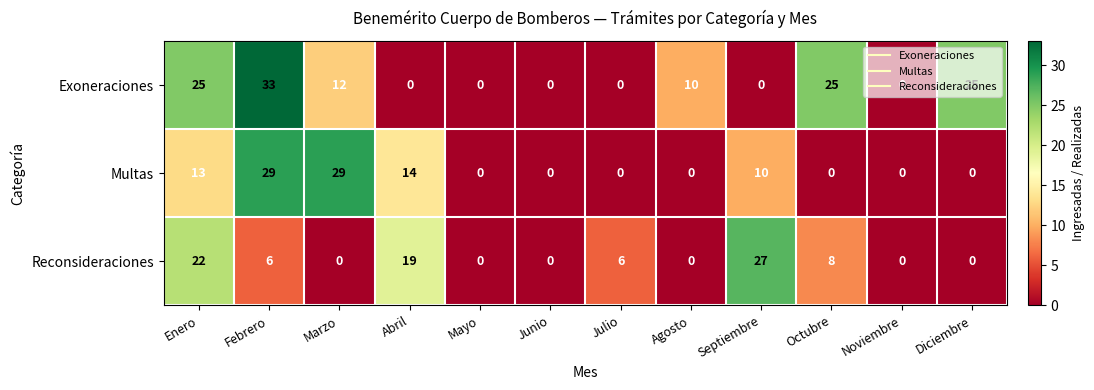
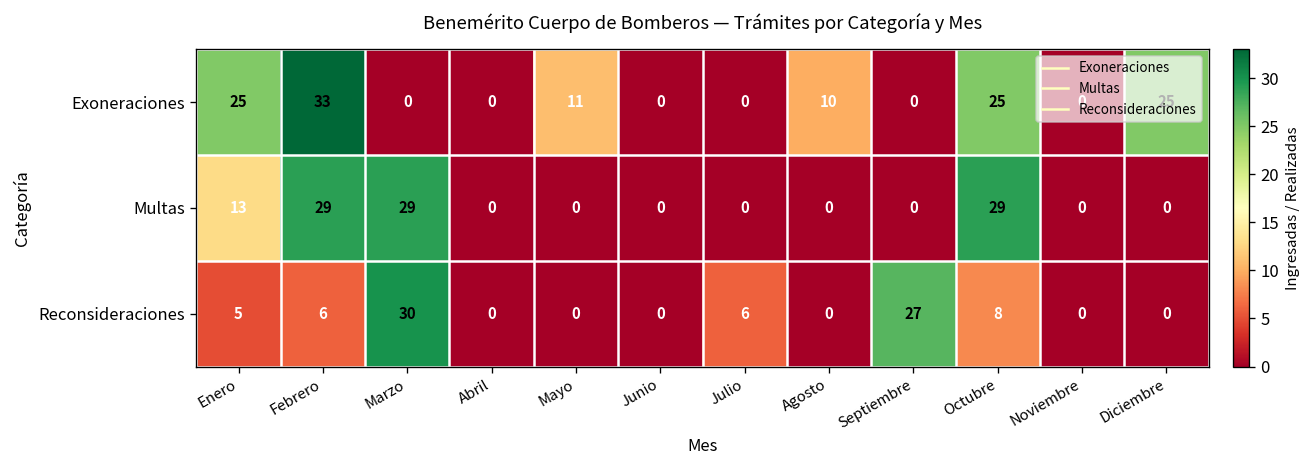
  {
    "Exoneraciones": {
      "Enero": 25,
      "Febrero": 33,
-     "Marzo": 12,
+     "Marzo": 0,
      "Abril": 0,
-     "Mayo": 0,
+     "Mayo": 11,
      "Junio": 0,
      "Julio": 0,
      "Agosto": 10,
      "Septiembre": 0,
      "Octubre": 25
    },
    "Multas": {
      "Enero": 13,
      "Febrero": 29,
      "Marzo": 29,
-     "Abril": 14,
+     "Abril": 0,
      "Mayo": 0,
      "Junio": 0,
      "Julio": 0,
      "Agosto": 0,
-     "Septiembre": 10,
-     "Octubre": 0,
+     "Septiembre": 0,
+     "Octubre": 29,
      "Noviembre": 0,
      "Diciembre": 0
    },
    "Reconsideraciones": {
-     "Enero": 22,
+     "Enero": 5,
      "Febrero": 6,
-     "Marzo": 0,
-     "Abril": 19,
+     "Marzo": 30,
+     "Abril": 0,
      "Mayo": 0,
      "Junio": 0,
      "Julio": 6,
      "Agosto": 0,
      "Septiembre": 27,
      "Octubre": 8,
      "Noviembre": 0,
      "Diciembre": 0
    }
  }
